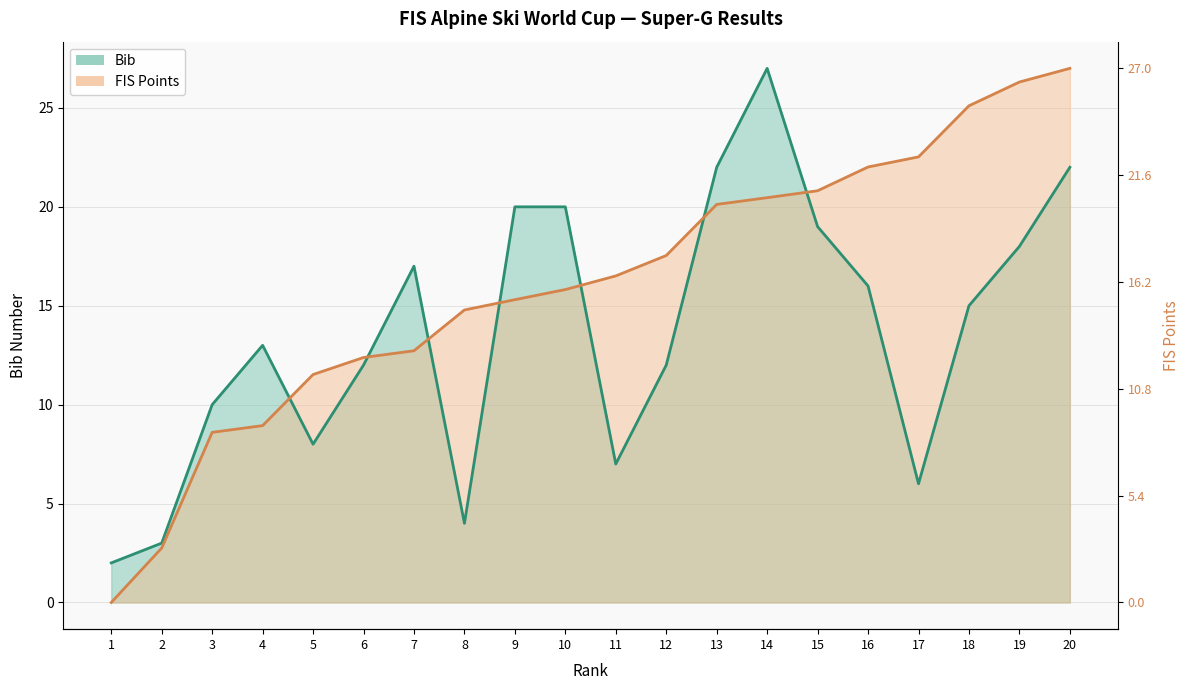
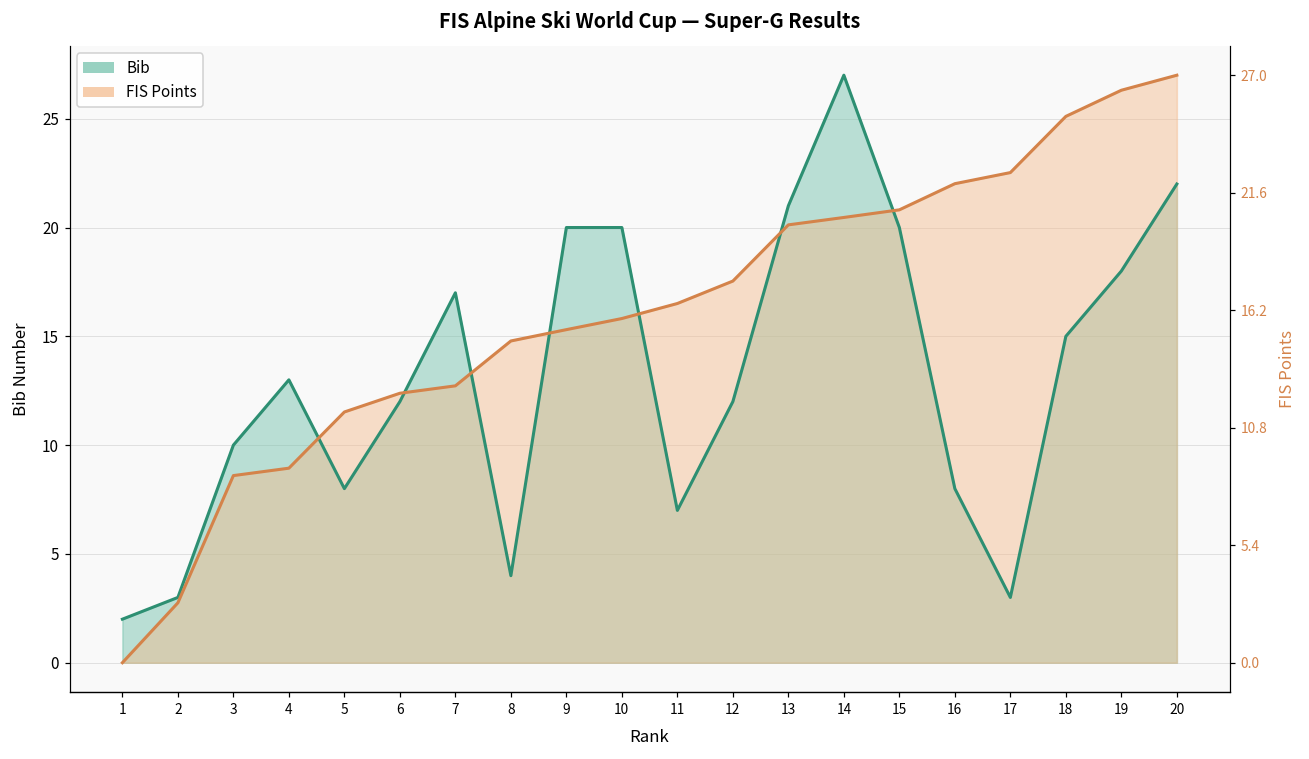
  {
    "Bib": {
      "1": 2,
      "2": 3,
      "3": 10,
      "4": 13,
      "5": 8,
      "6": 12,
      "7": 17,
      "8": 4,
      "9": 20,
      "10": 20,
      "11": 7,
      "12": 12,
-     "13": 22,
+     "13": 21,
      "14": 27,
-     "15": 19,
-     "16": 16,
-     "17": 6,
+     "15": 20,
+     "16": 8,
+     "17": 3,
      "18": 15,
      "19": 18,
      "20": 22
    }
  }
